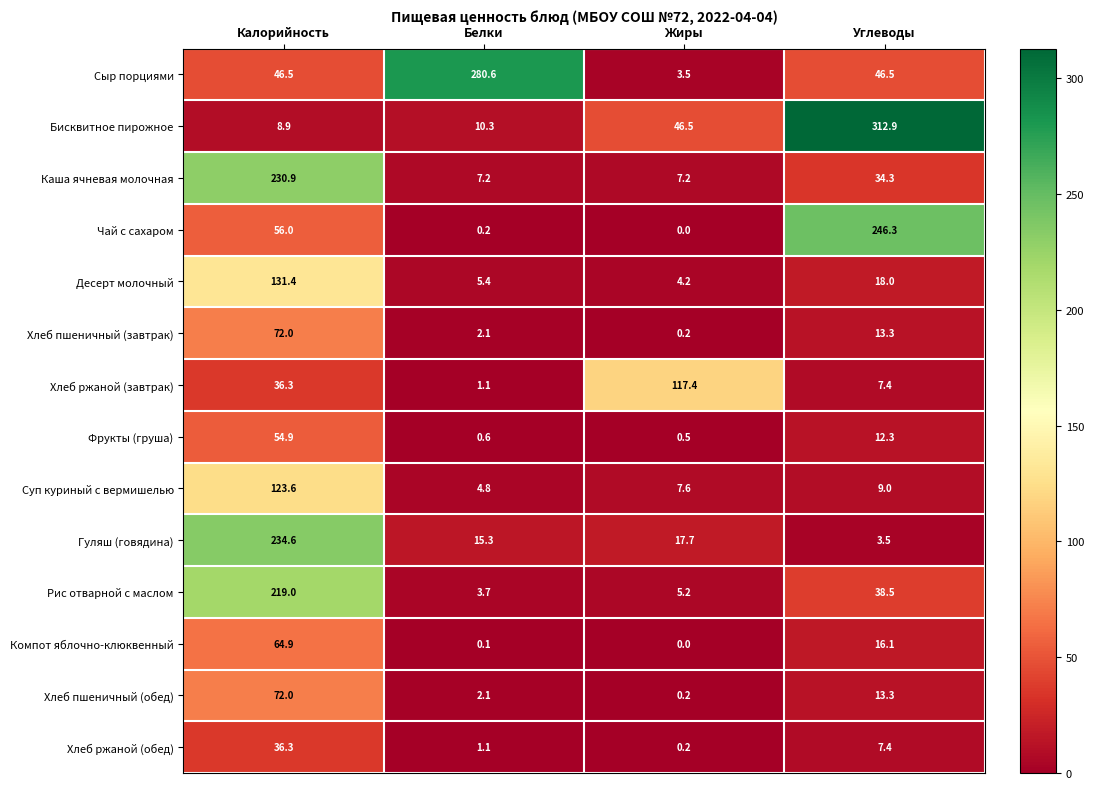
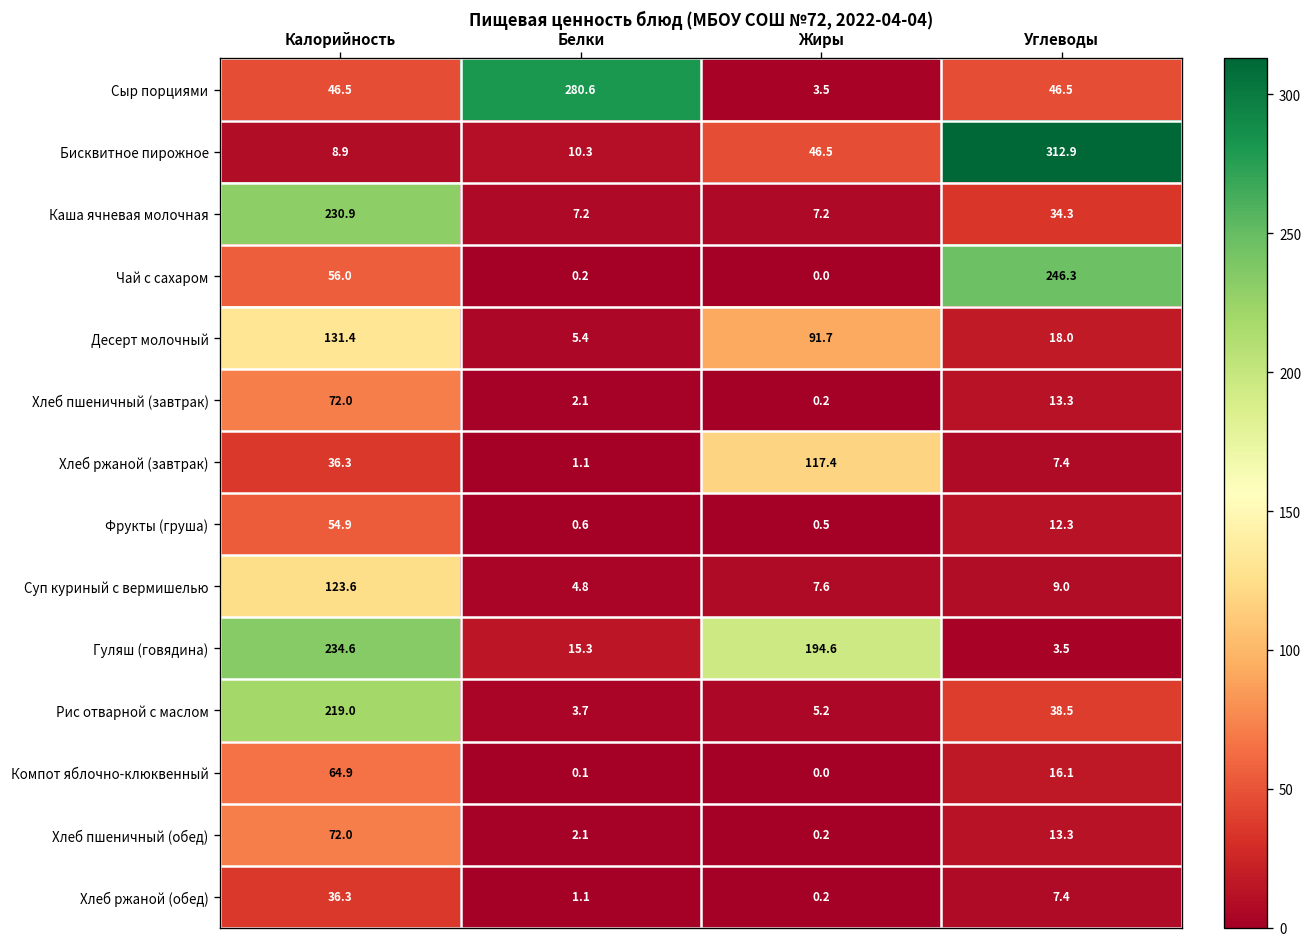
  {
    "Сыр порциями": {
      "Калорийность": 46.5,
      "Белки": 280.6,
      "Жиры": 3.5,
      "Углеводы": 46.5
    },
    "Бисквитное пирожное": {
      "Калорийность": 8.9,
      "Белки": 10.3,
      "Жиры": 46.5,
      "Углеводы": 312.9
    },
    "Каша ячневая молочная": {
      "Калорийность": 230.9,
      "Белки": 7.2,
      "Жиры": 7.2,
      "Углеводы": 34.3
    },
    "Чай с сахаром": {
      "Калорийность": 56.0,
      "Белки": 0.2,
      "Жиры": 0.0,
      "Углеводы": 246.3
    },
    "Десерт молочный": {
      "Калорийность": 131.4,
      "Белки": 5.4,
-     "Жиры": 4.2,
+     "Жиры": 91.7,
      "Углеводы": 18.0
    },
    "Хлеб пшеничный (завтрак)": {
      "Калорийность": 72.0,
      "Белки": 2.1,
      "Жиры": 0.2,
      "Углеводы": 13.3
    },
    "Хлеб ржаной (завтрак)": {
      "Калорийность": 36.3,
      "Белки": 1.1,
      "Жиры": 117.4,
      "Углеводы": 7.4
    },
    "Фрукты (груша)": {
      "Калорийность": 54.9,
      "Белки": 0.6,
      "Жиры": 0.5,
      "Углеводы": 12.3
    },
    "Суп куриный с вермишелью": {
      "Калорийность": 123.6,
      "Белки": 4.8,
      "Жиры": 7.6,
      "Углеводы": 9.0
    },
    "Гуляш (говядина)": {
      "Калорийность": 234.6,
      "Белки": 15.3,
-     "Жиры": 17.7,
+     "Жиры": 194.6,
      "Углеводы": 3.5
    },
    "Рис отварной с маслом": {
      "Калорийность": 219.0,
      "Белки": 3.7,
      "Жиры": 5.2,
      "Углеводы": 38.5
    },
    "Компот яблочно-клюквенный": {
      "Калорийность": 64.9,
      "Белки": 0.1,
      "Жиры": 0.0,
      "Углеводы": 16.1
    },
    "Хлеб пшеничный (обед)": {
      "Калорийность": 72.0,
      "Белки": 2.1,
      "Жиры": 0.2,
      "Углеводы": 13.3
    },
    "Хлеб ржаной (обед)": {
      "Калорийность": 36.3,
      "Белки": 1.1,
      "Жиры": 0.2,
      "Углеводы": 7.4
    }
  }
